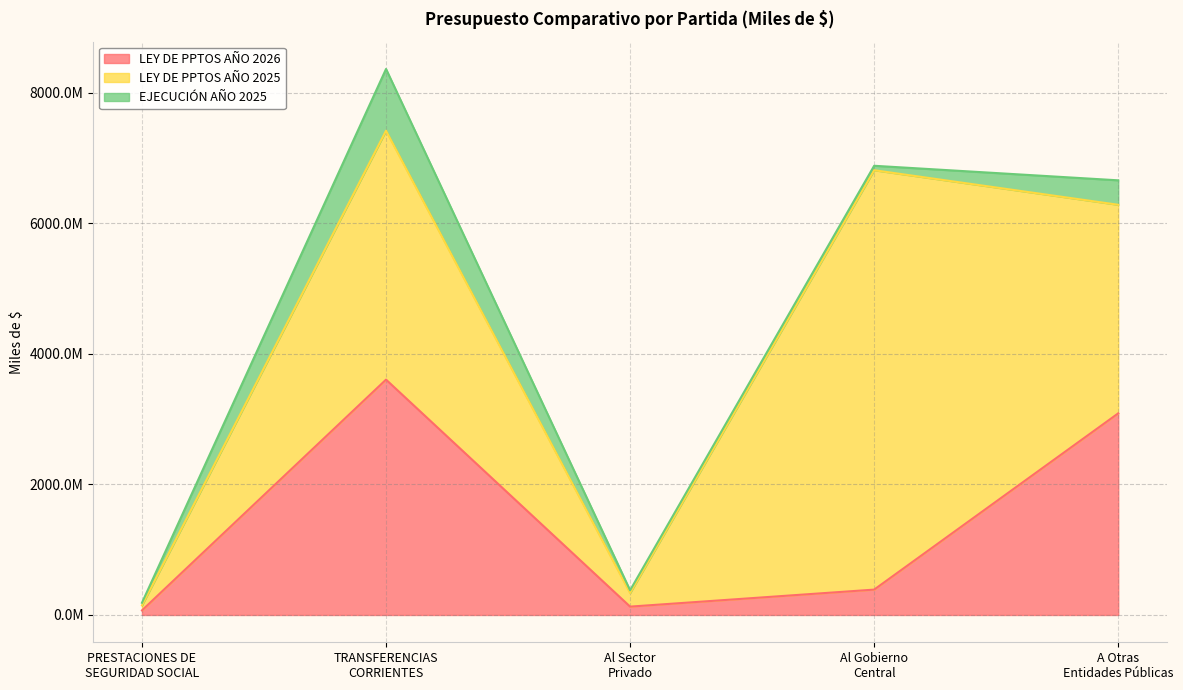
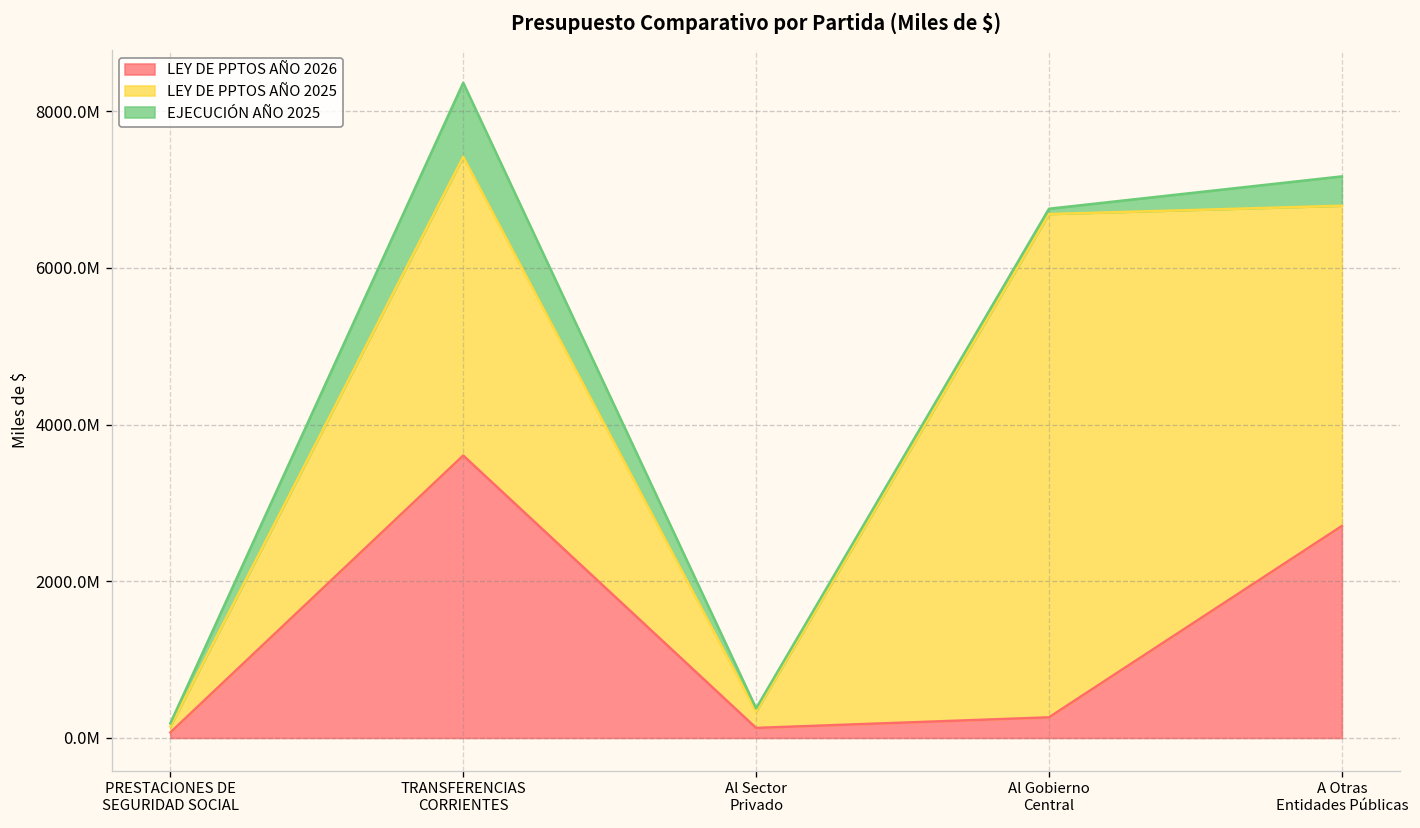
  {
    "LEY DE PPTOS AÑO 2026": {
      "PRESTACIONES DE SEGURIDAD SOCIAL": 100000000,
      "TRANSFERENCIAS CORRIENTES": 3600000000,
      "Al Sector Privado": 100000000,
-     "Al Gobierno Central": 400000000,
-     "A Otras Entidades Públicas": 3100000000
+     "Al Gobierno Central": 300000000,
+     "A Otras Entidades Públicas": 2700000000
    },
    "LEY DE PPTOS AÑO 2025": {
      "PRESTACIONES DE SEGURIDAD SOCIAL": 100000000,
      "TRANSFERENCIAS CORRIENTES": 3800000000,
      "Al Sector Privado": 200000000,
      "Al Gobierno Central": 6400000000,
-     "A Otras Entidades Públicas": 3200000000
+     "A Otras Entidades Públicas": 4100000000
    },
    "EJECUCIÓN AÑO 2025": {
      "PRESTACIONES DE SEGURIDAD SOCIAL": 0,
      "TRANSFERENCIAS CORRIENTES": 900000000,
      "Al Sector Privado": 0,
      "Al Gobierno Central": 100000000,
      "A Otras Entidades Públicas": 400000000
    }
  }
